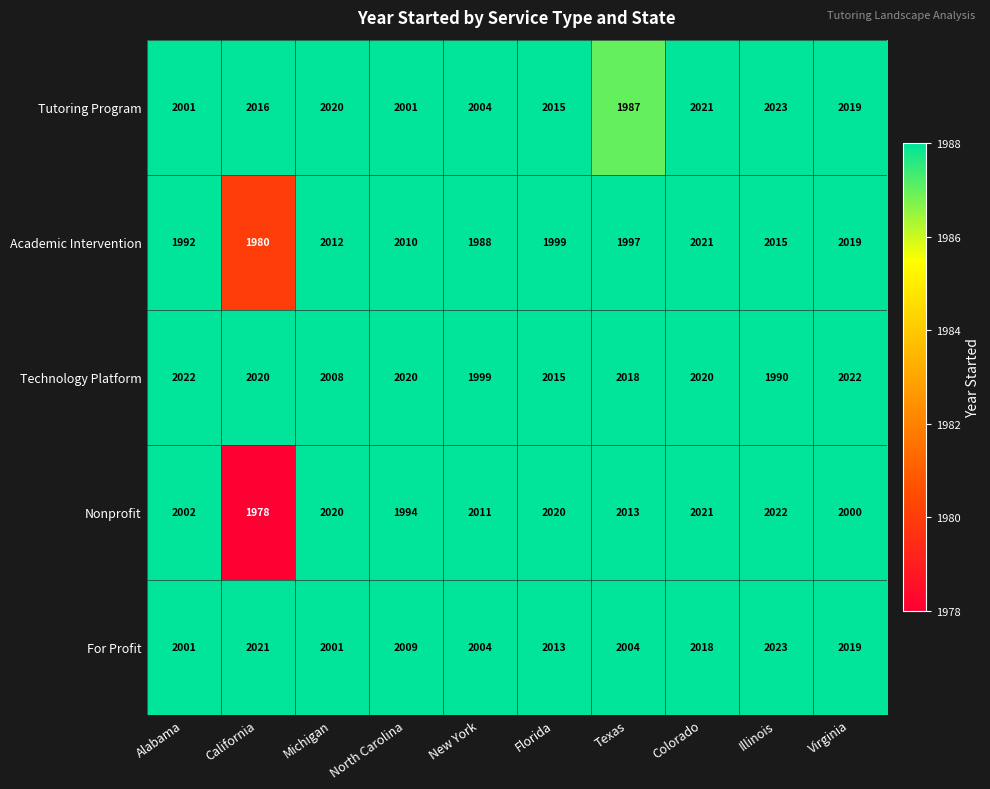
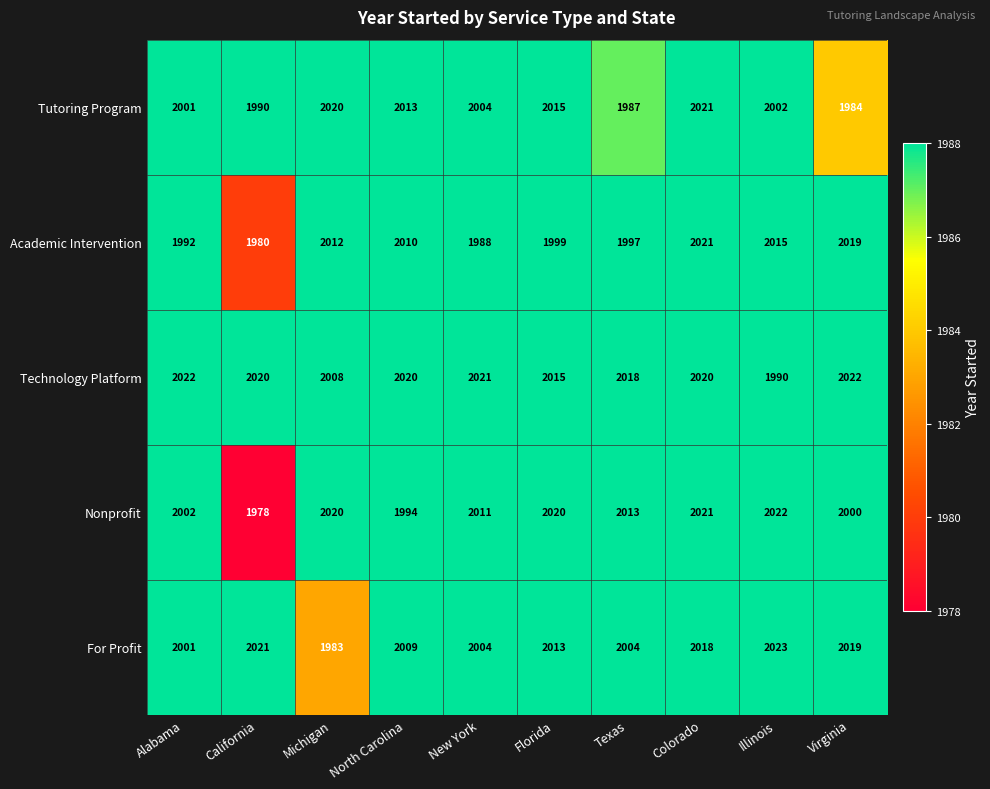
  {
    "Tutoring Program": {
      "Alabama": 2001,
-     "California": 2016,
+     "California": 1990,
      "Michigan": 2020,
-     "North Carolina": 2001,
+     "North Carolina": 2013,
      "New York": 2004,
      "Florida": 2015,
      "Texas": 1987,
      "Colorado": 2021,
-     "Illinois": 2023,
-     "Virginia": 2019
+     "Illinois": 2002,
+     "Virginia": 1984
    },
    "Academic Intervention": {
      "Alabama": 1992,
      "California": 1980,
      "Michigan": 2012,
      "North Carolina": 2010,
      "New York": 1988,
      "Florida": 1999,
      "Texas": 1997,
      "Colorado": 2021,
      "Illinois": 2015,
      "Virginia": 2019
    },
    "Technology Platform": {
      "Alabama": 2022,
      "California": 2020,
      "Michigan": 2008,
      "North Carolina": 2020,
-     "New York": 1999,
+     "New York": 2021,
      "Florida": 2015,
      "Texas": 2018,
      "Colorado": 2020,
      "Illinois": 1990,
      "Virginia": 2022
    },
    "Nonprofit": {
      "Alabama": 2002,
      "California": 1978,
      "Michigan": 2020,
      "North Carolina": 1994,
      "New York": 2011,
      "Florida": 2020,
      "Texas": 2013,
      "Colorado": 2021,
      "Illinois": 2022,
      "Virginia": 2000
    },
    "For Profit": {
      "Alabama": 2001,
      "California": 2021,
-     "Michigan": 2001,
+     "Michigan": 1983,
      "North Carolina": 2009,
      "New York": 2004,
      "Florida": 2013,
      "Texas": 2004,
      "Colorado": 2018,
      "Illinois": 2023,
      "Virginia": 2019
    }
  }
